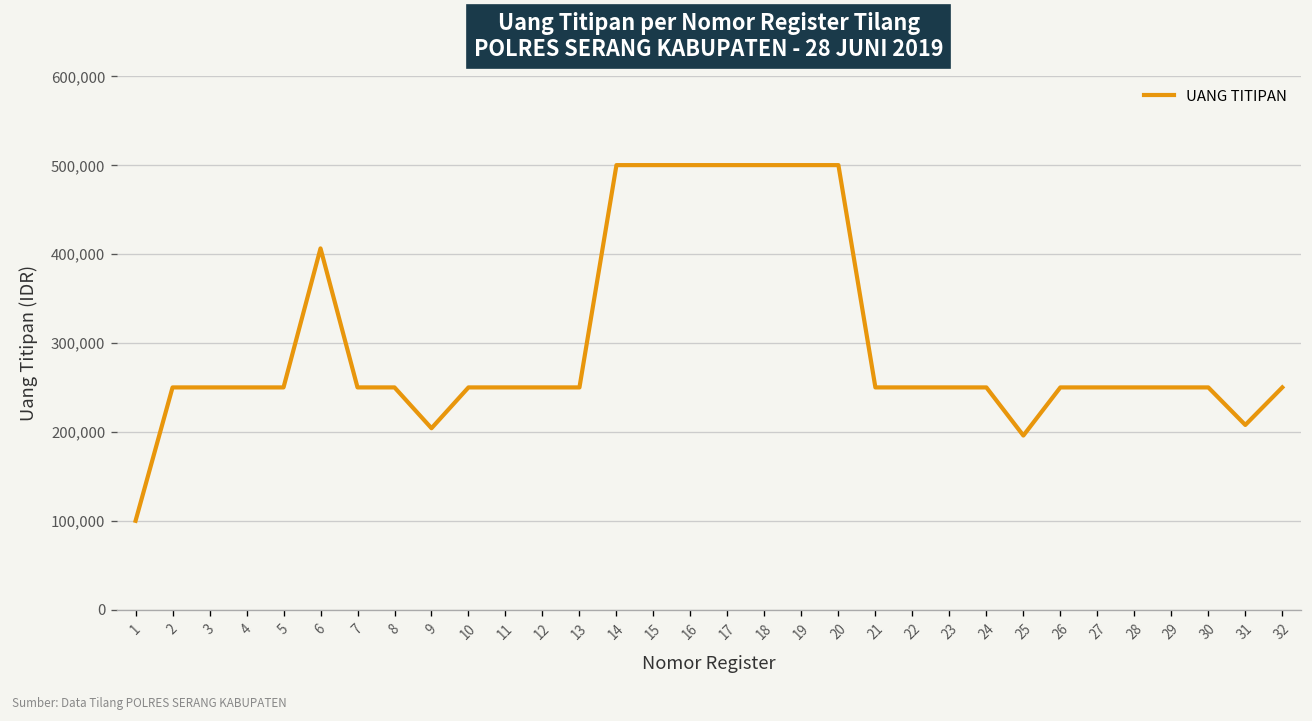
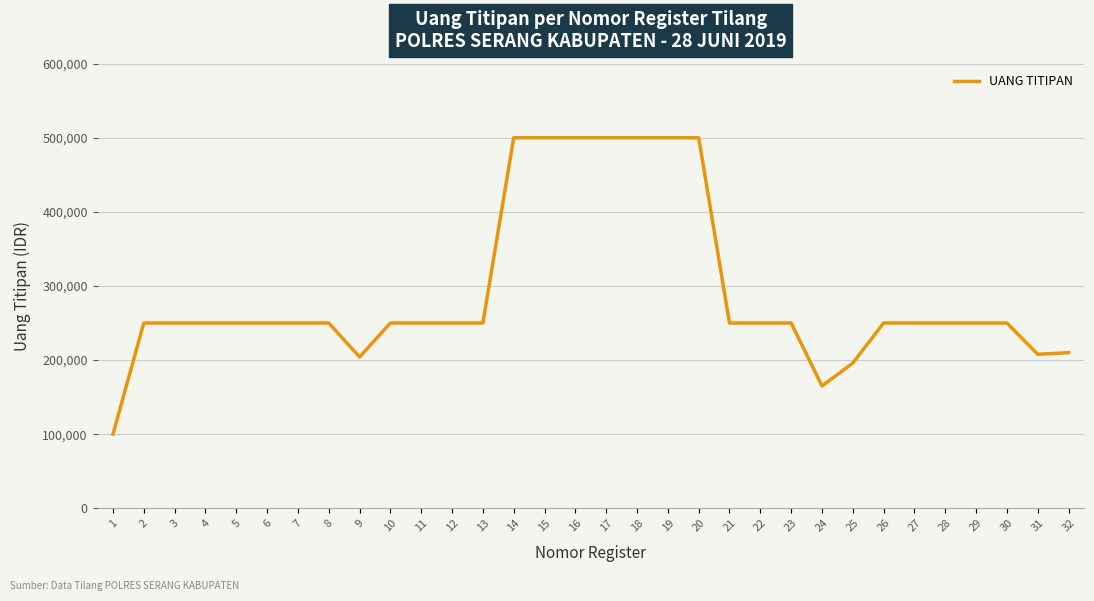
  {
    "1": "100,000",
    "2": "250,000",
    "3": "250,000",
    "4": "250,000",
    "5": "250,000",
-   "6": "410,000",
+   "6": "250,000",
    "7": "250,000",
    "8": "250,000",
    "9": "200,000",
    "10": "250,000",
    "11": "250,000",
    "12": "250,000",
    "13": "250,000",
    "14": "500,000",
    "15": "500,000",
    "16": "500,000",
    "17": "500,000",
    "18": "500,000",
    "19": "500,000",
    "20": "500,000",
    "21": "250,000",
    "22": "250,000",
    "23": "250,000",
-   "24": "250,000",
+   "24": "170,000",
    "25": "200,000",
    "26": "250,000",
    "27": "250,000",
    "28": "250,000",
    "29": "250,000",
    "30": "250,000",
    "31": "210,000",
-   "32": "250,000"
+   "32": "210,000"
  }
